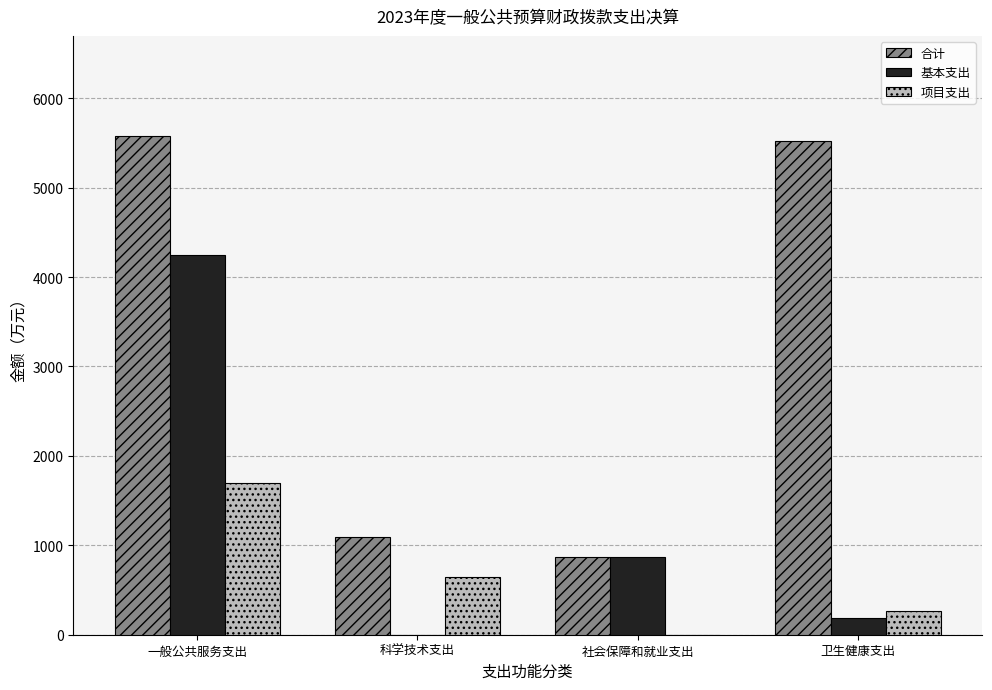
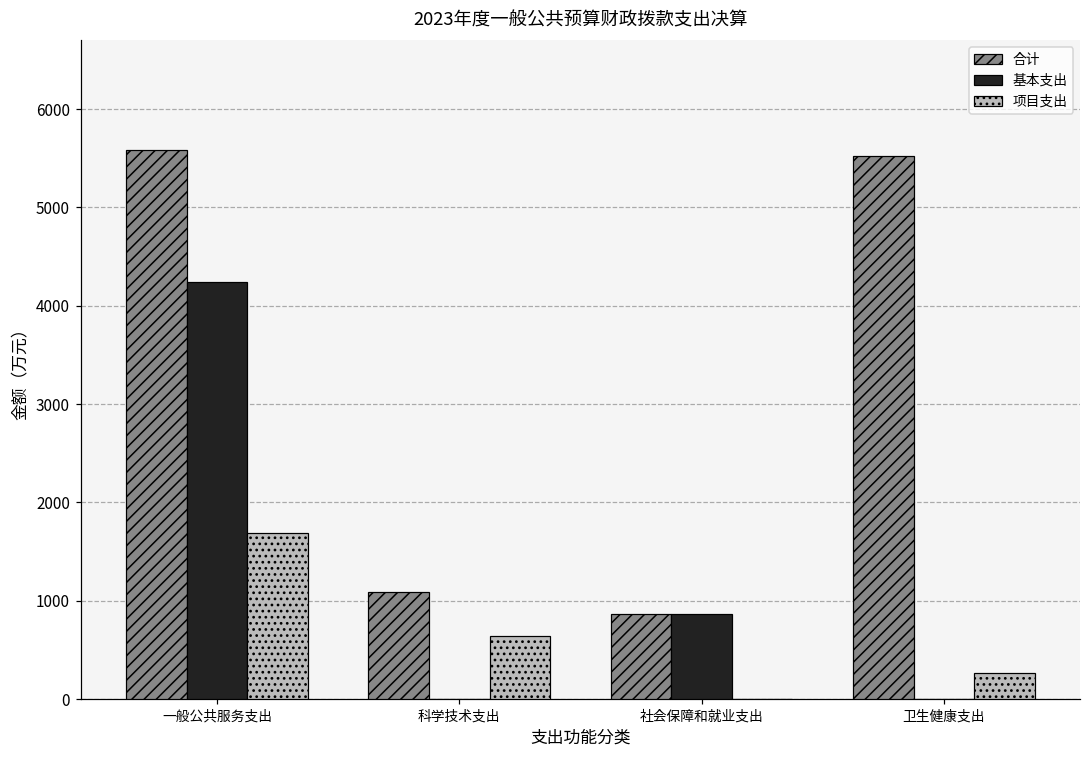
  {
    "合计": {
      "一般公共服务支出": 5600,
      "科学技术支出": 1100,
      "社会保障和就业支出": 900,
      "卫生健康支出": 5500
    },
    "基本支出": {
      "一般公共服务支出": 4200,
      "科学技术支出": 0,
      "社会保障和就业支出": 900,
-     "卫生健康支出": 200
+     "卫生健康支出": 0
    },
    "项目支出": {
      "一般公共服务支出": 1700,
      "科学技术支出": 600,
      "社会保障和就业支出": 0,
      "卫生健康支出": 300
    }
  }
